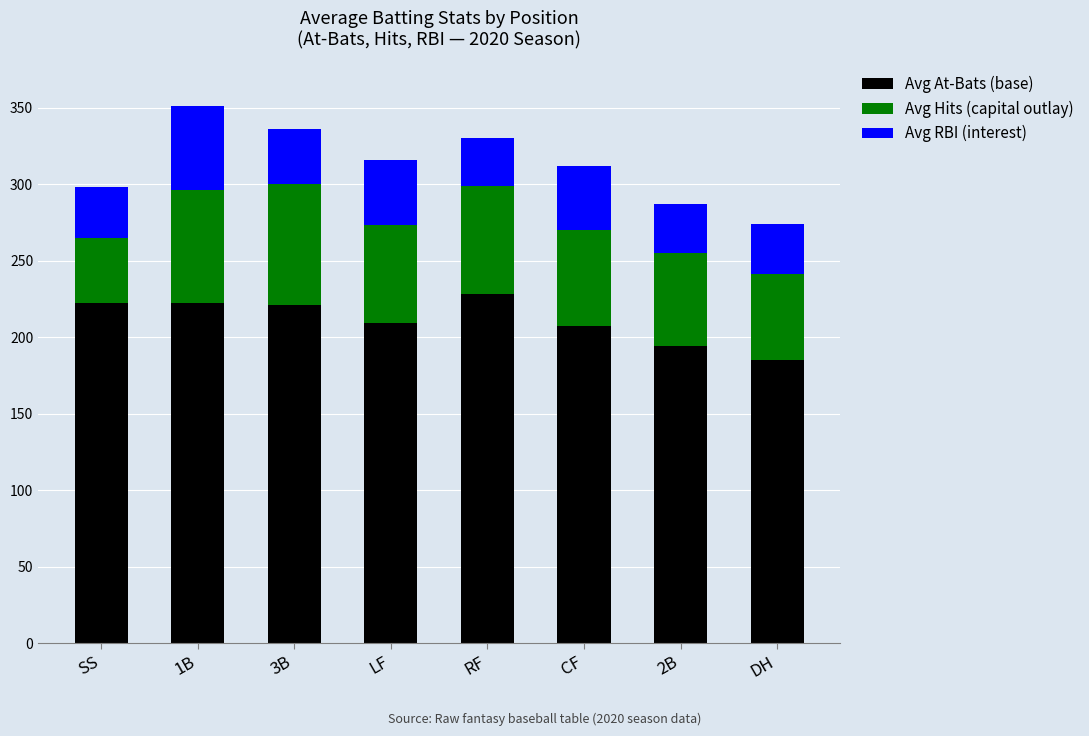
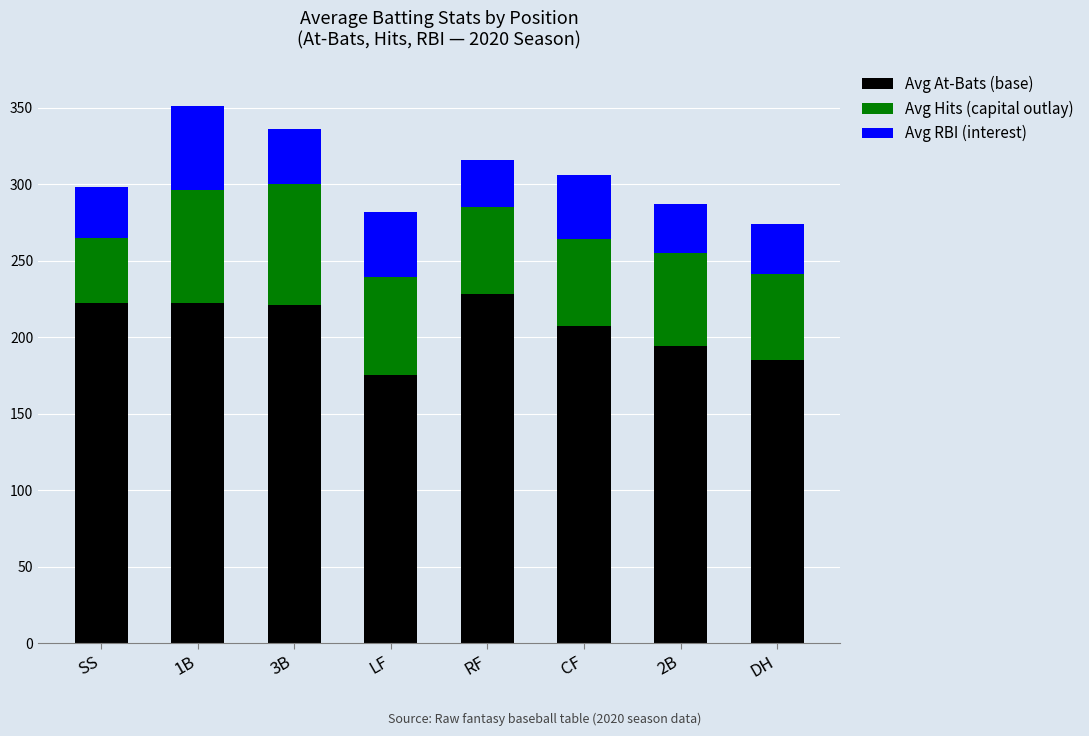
  {
    "Avg At-Bats (base)": {
      "SS": 222,
      "1B": 222,
      "3B": 221,
-     "LF": 209,
+     "LF": 175,
      "RF": 228,
      "CF": 207,
      "2B": 194,
      "DH": 185
    },
    "Avg Hits (capital outlay)": {
      "SS": 43,
      "1B": 74,
      "3B": 79,
      "LF": 64,
-     "RF": 71,
-     "CF": 63,
+     "RF": 57,
+     "CF": 57,
      "2B": 61,
      "DH": 56
    },
    "Avg RBI (interest)": {
      "SS": 33,
      "1B": 55,
      "3B": 36,
      "LF": 43,
      "RF": 31,
      "CF": 42,
      "2B": 32,
      "DH": 33
    }
  }
